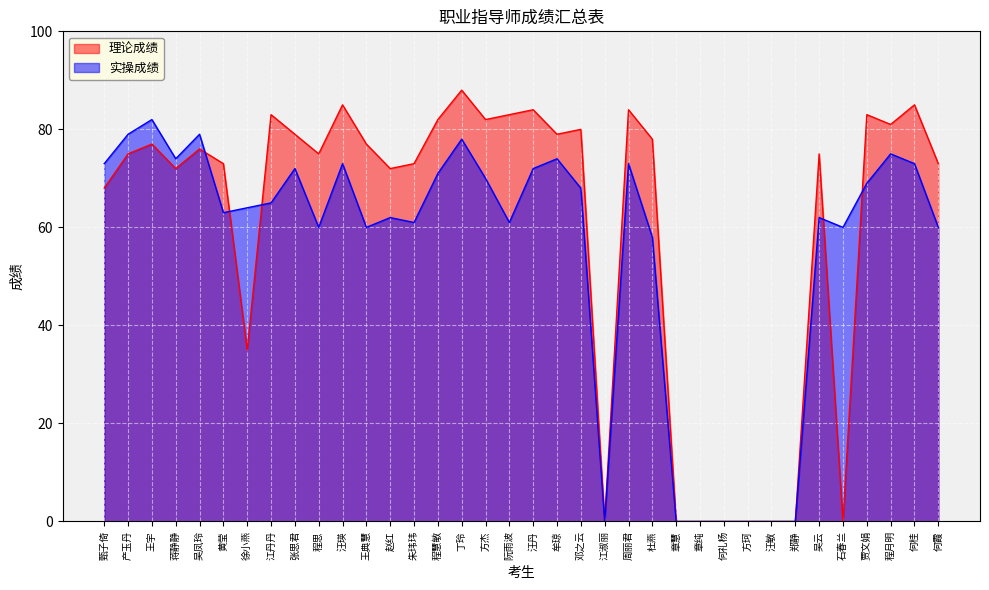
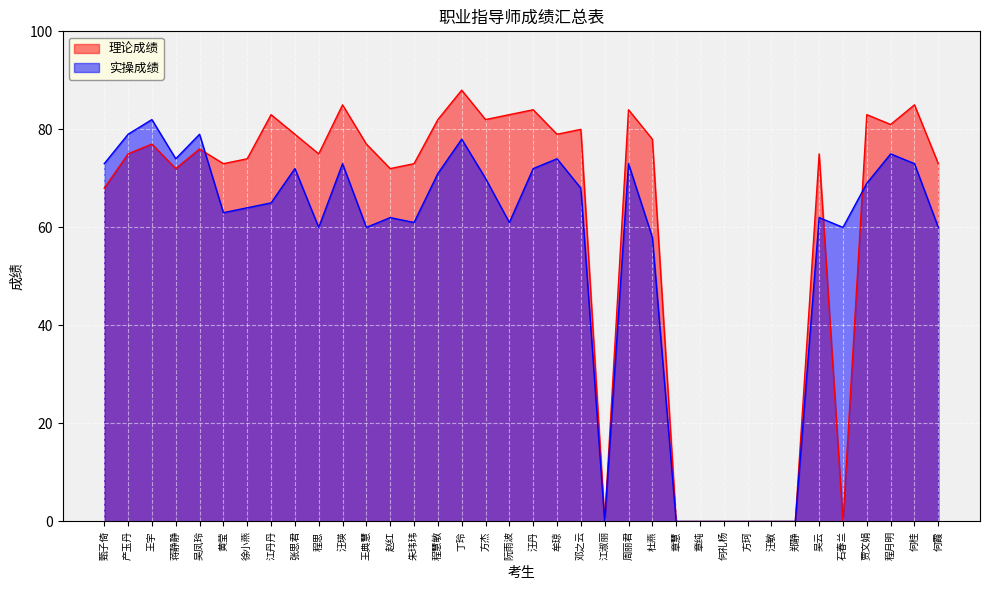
  {
    "理论成绩": {
      "甄子倚": 68,
      "产玉丹": 75,
      "王宇": 77,
      "蒋静静": 72,
      "吴凤玲": 76,
      "黄莹": 73,
-     "徐小燕": 35,
+     "徐小燕": 74,
      "江丹丹": 83,
      "张思君": 79,
      "程思": 75,
      "汪瑛": 85,
      "王典慧": 77,
      "赵红": 72,
      "朱玮玮": 73,
      "程慧敏": 82,
      "丁玲": 88,
      "方杰": 82,
      "阮雨波": 83,
      "汪丹": 84,
      "牟琼": 79,
      "邓之云": 80,
      "周丽君": 84,
      "杜燕": 78,
      "吴云": 75,
      "石春兰": 0,
      "贾文娟": 83,
      "程月明": 81,
      "何桂": 85,
      "何霞": 73
    },
    "实操成绩": {
      "甄子倚": 73,
      "产玉丹": 79,
      "王宇": 82,
      "蒋静静": 74,
      "吴凤玲": 79,
      "黄莹": 63,
      "徐小燕": 64,
      "江丹丹": 65,
      "张思君": 72,
      "程思": 60,
      "汪瑛": 73,
      "王典慧": 60,
      "赵红": 62,
      "朱玮玮": 61,
      "程慧敏": 71,
      "丁玲": 78,
      "方杰": 70,
      "阮雨波": 61,
      "汪丹": 72,
      "牟琼": 74,
      "邓之云": 68,
      "周丽君": 73,
      "杜燕": 58,
      "吴云": 62,
      "石春兰": 60,
      "贾文娟": 69,
      "程月明": 75,
      "何桂": 73,
      "何霞": 60
    }
  }
